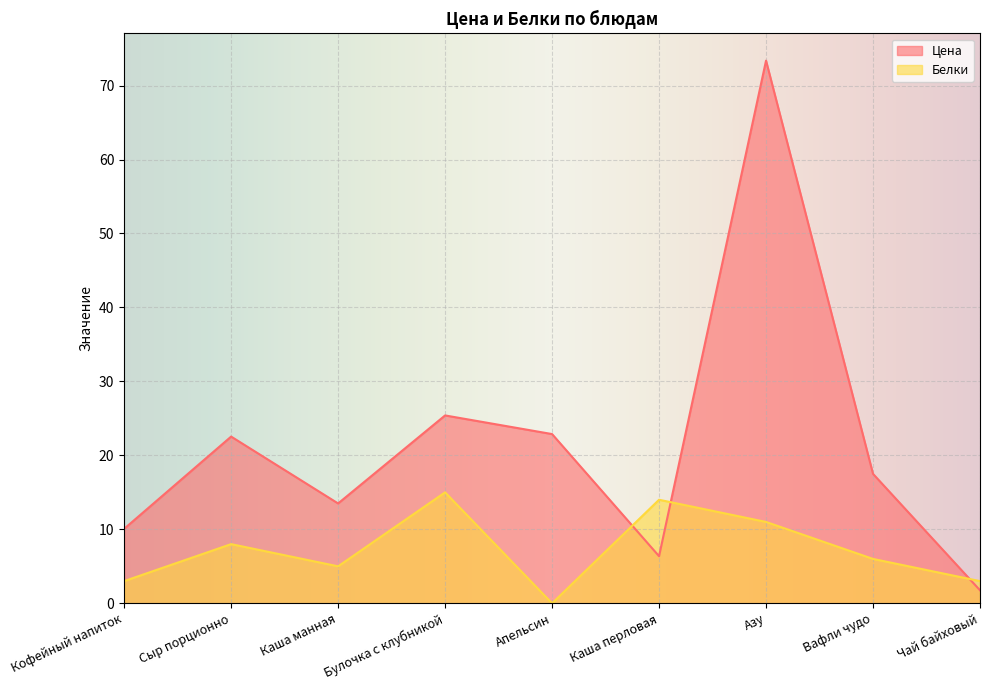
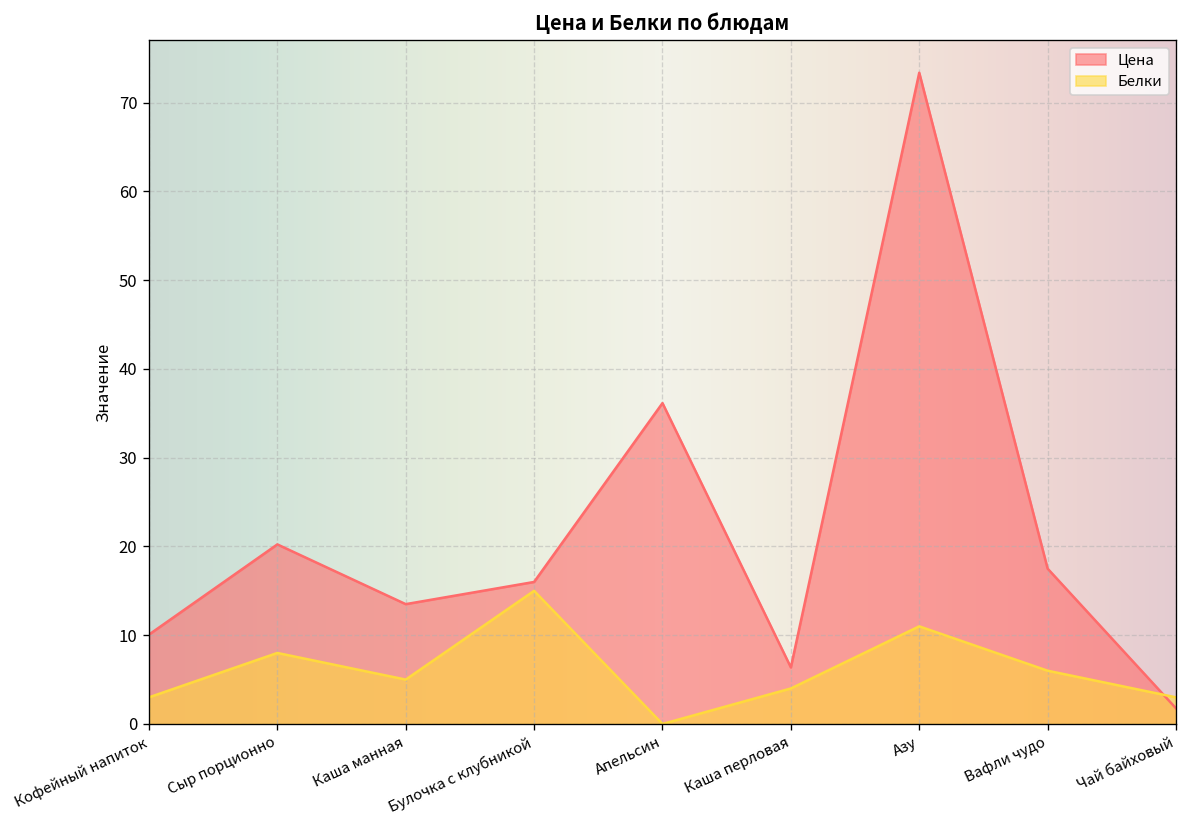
  {
    "Цена": {
      "Кофейный напиток": 10,
-     "Сыр порционно": 23,
+     "Сыр порционно": 20,
      "Каша манная": 14,
-     "Булочка с клубникой": 25,
-     "Апельсин": 23,
+     "Булочка с клубникой": 16,
+     "Апельсин": 36,
      "Каша перловая": 6,
      "Азу": 73,
      "Вафли чудо": 18,
      "Чай байховый": 2
    },
    "Белки": {
      "Кофейный напиток": 3,
      "Сыр порционно": 8,
      "Каша манная": 5,
      "Булочка с клубникой": 15,
      "Апельсин": 0,
-     "Каша перловая": 14,
+     "Каша перловая": 4,
      "Азу": 11,
      "Вафли чудо": 6,
      "Чай байховый": 3
    }
  }
